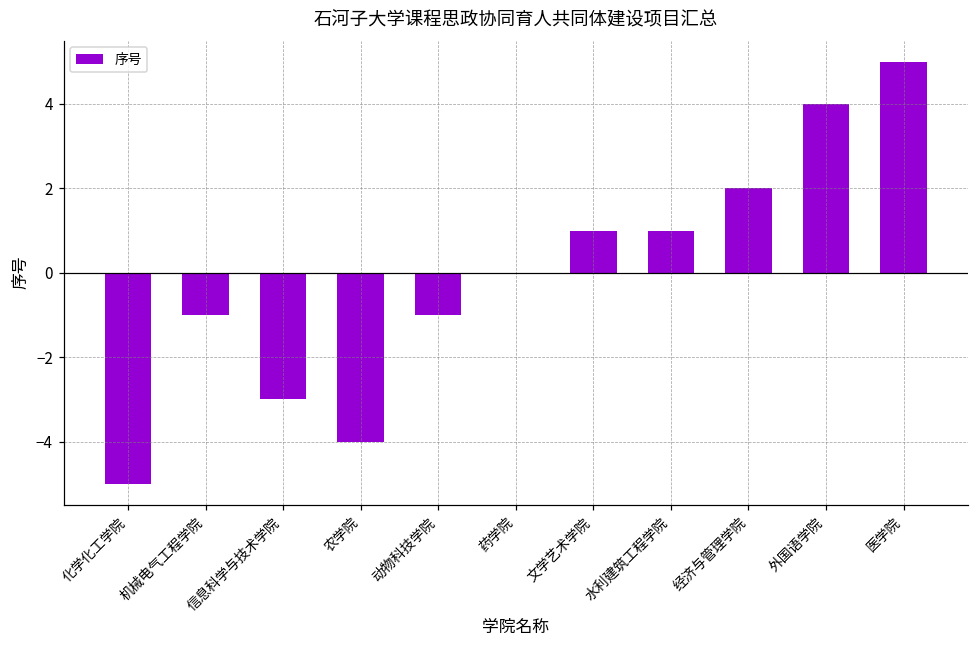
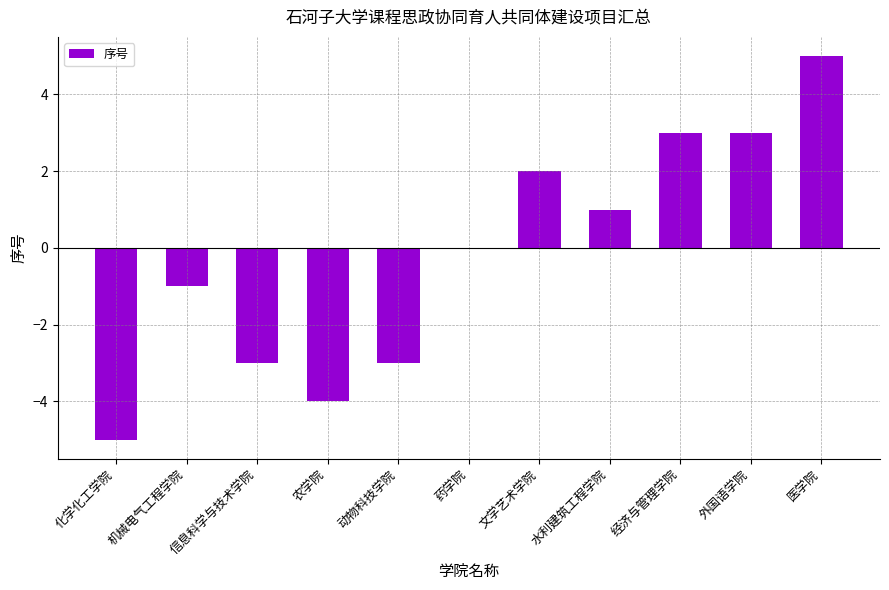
  {
    "化学化工学院": -5.0,
    "机械电气工程学院": -1.0,
    "信息科学与技术学院": -3.0,
    "农学院": -4.0,
-   "动物科技学院": -1.0,
+   "动物科技学院": -3.0,
    "药学院": 0.0,
-   "文学艺术学院": 1.0,
+   "文学艺术学院": 2.0,
    "水利建筑工程学院": 1.0,
-   "经济与管理学院": 2.0,
-   "外国语学院": 4.0,
+   "经济与管理学院": 3.0,
+   "外国语学院": 3.0,
    "医学院": 5.0
  }
